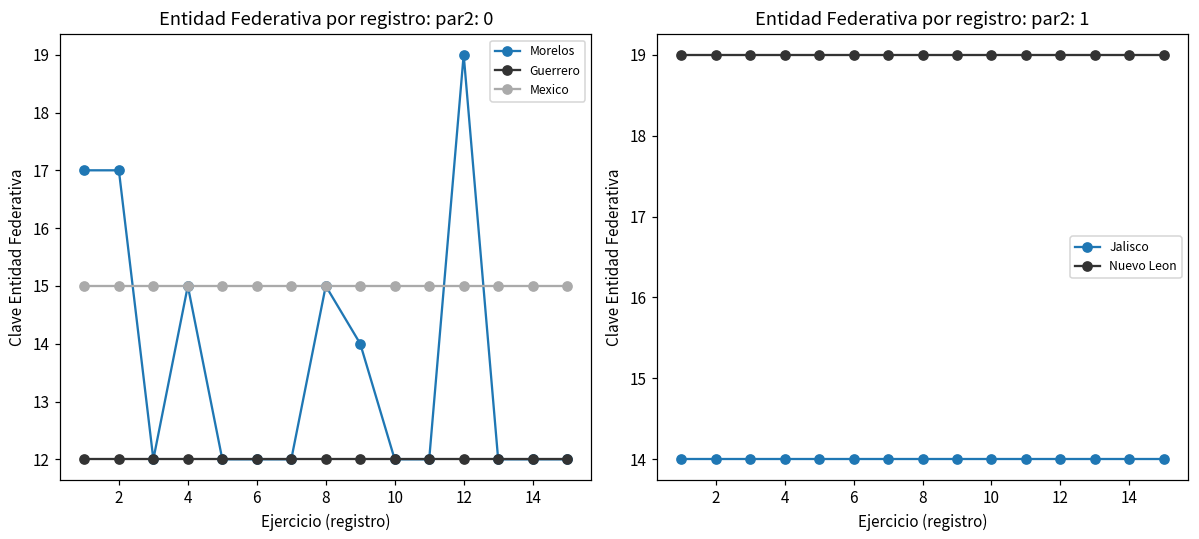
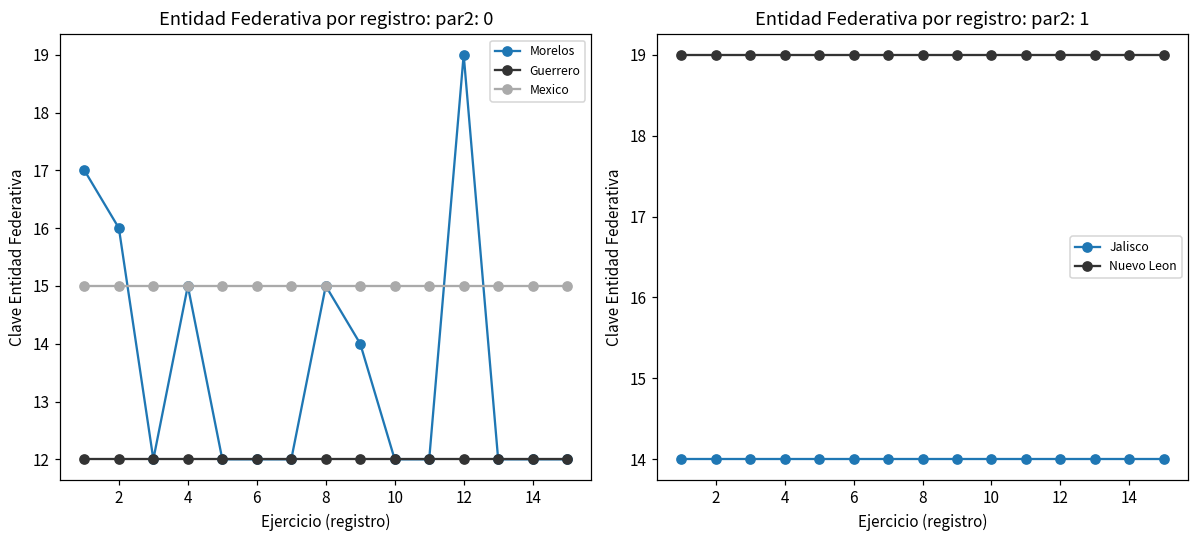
  {
    "Entidad Federativa por registro: par2: 0": {
      "Morelos": {
-       "2": 17,
+       "2": 16,
        "12": 19
      },
      "Guerrero": {
        "2": 12,
        "4": 12,
        "8": 12,
        "12": 12
      },
      "Mexico": {
        "2": 15,
        "6": 15,
        "10": 15,
        "12": 15,
        "14": 15
      }
    },
    "Entidad Federativa por registro: par2: 1": {
      "Jalisco": {
        "2": 14.0,
        "4": 14.0,
        "6": 14.0,
        "8": 14.0,
        "10": 14.0,
        "12": 14.0,
        "14": 14.0
      },
      "Nuevo Leon": {
        "2": 19.0,
        "4": 19.0,
        "6": 19.0,
        "8": 19.0,
        "10": 19.0,
        "12": 19.0,
        "14": 19.0
      }
    }
  }
